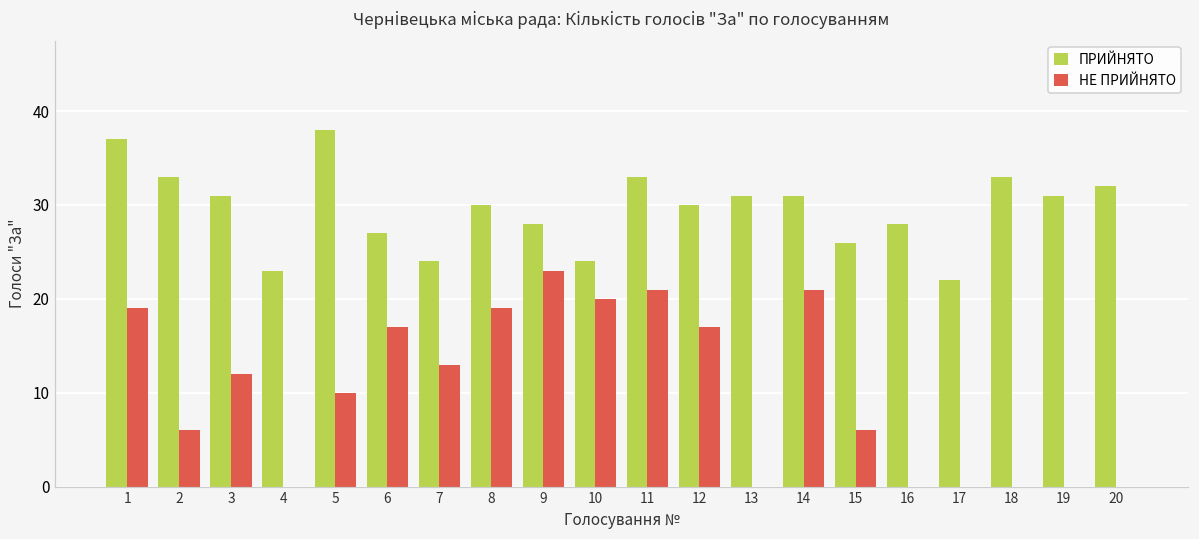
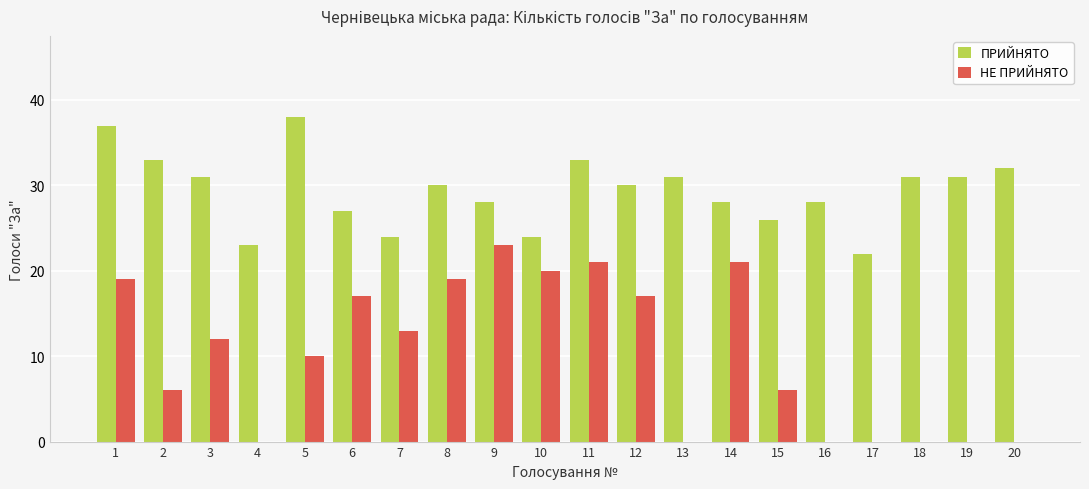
  {
    "ПРИЙНЯТО": {
      "1": 37,
      "2": 33,
      "3": 31,
      "4": 23,
      "5": 38,
      "6": 27,
      "7": 24,
      "8": 30,
      "9": 28,
      "10": 24,
      "11": 33,
      "12": 30,
      "13": 31,
-     "14": 31,
+     "14": 28,
      "15": 26,
      "16": 28,
      "17": 22,
-     "18": 33,
+     "18": 31,
      "19": 31,
      "20": 32
    },
    "НЕ ПРИЙНЯТО": {
      "1": 19,
      "2": 6,
      "3": 12,
      "4": 0,
      "5": 10,
      "6": 17,
      "7": 13,
      "8": 19,
      "9": 23,
      "10": 20,
      "11": 21,
      "12": 17,
      "13": 0,
      "14": 21,
      "15": 6,
      "16": 0,
      "17": 0,
      "18": 0,
      "19": 0,
      "20": 0
    }
  }
